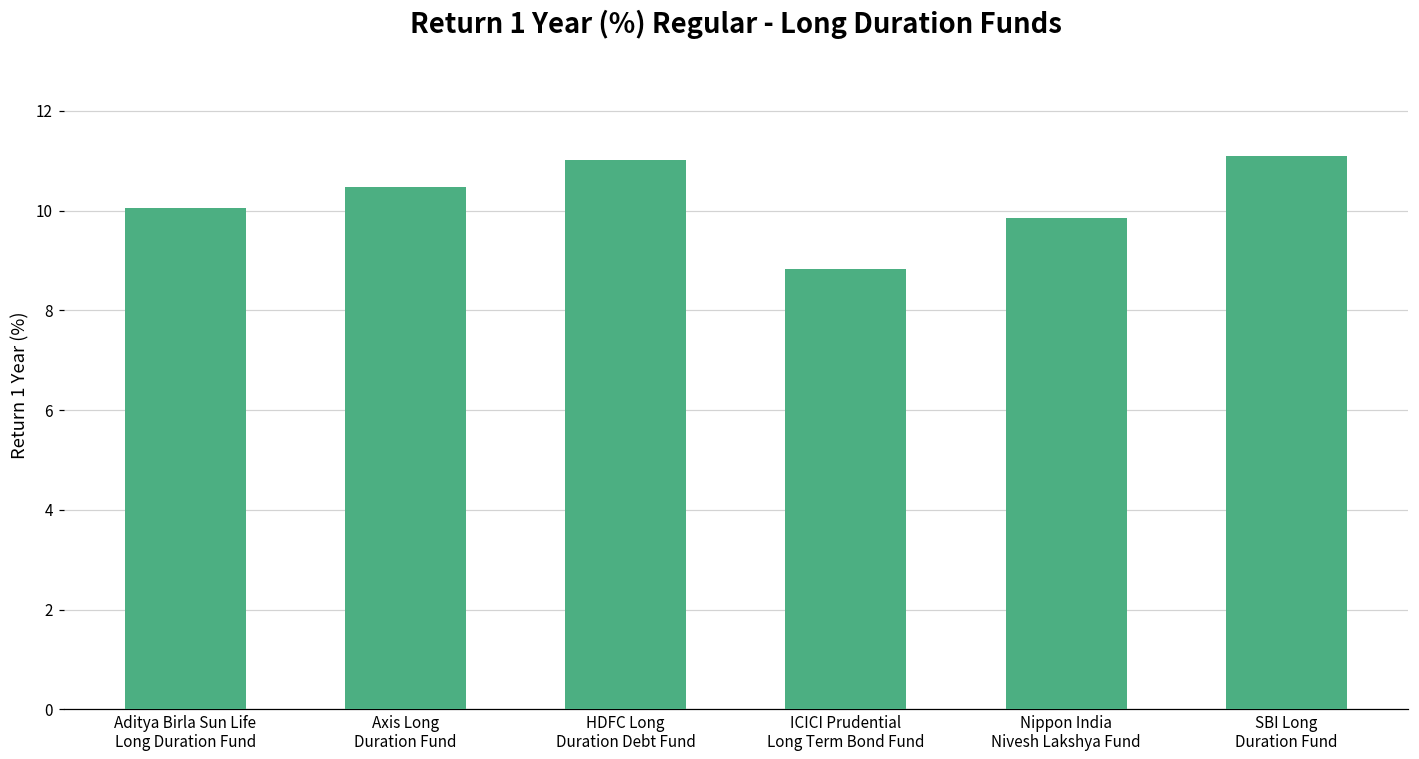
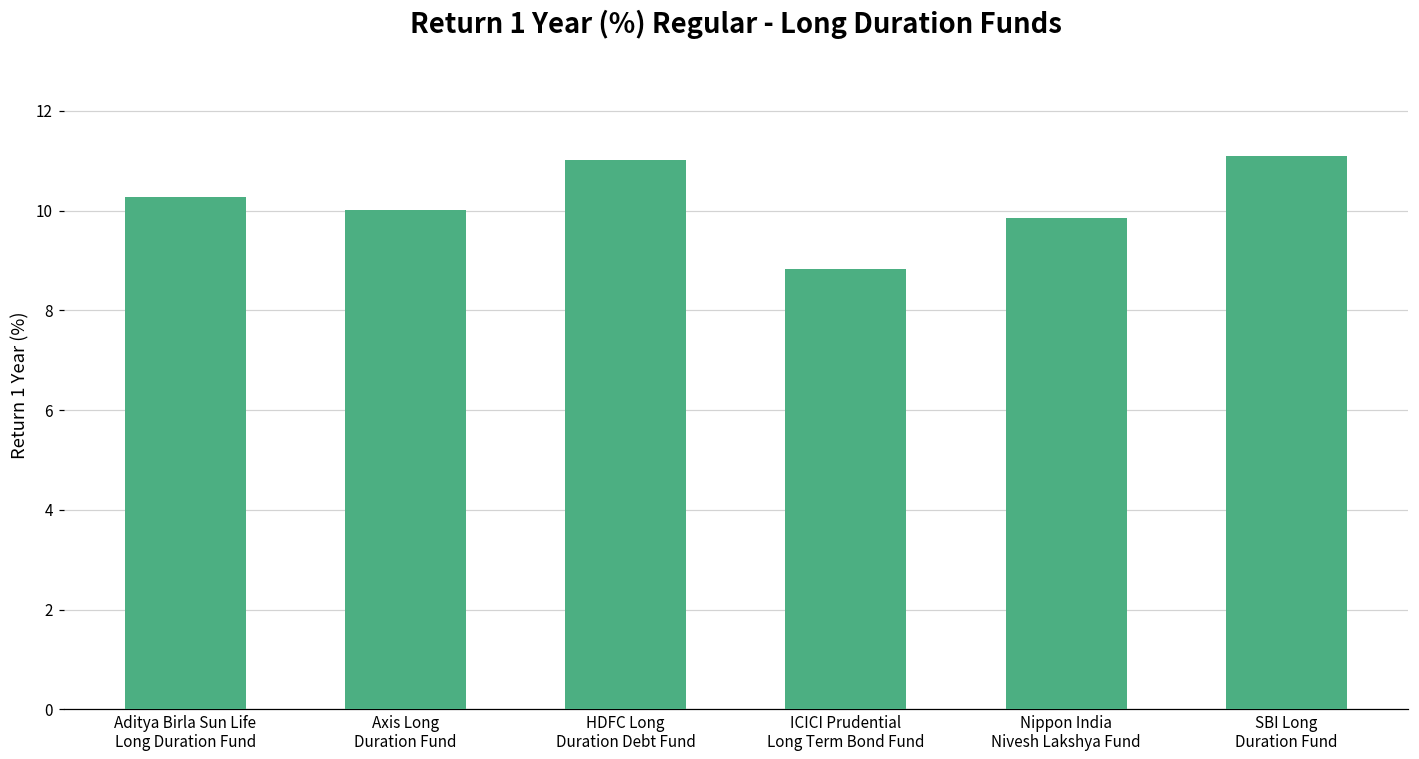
  {
-   "Aditya Birla Sun Life Long Duration Fund": 10.1,
-   "Axis Long Duration Fund": 10.5,
+   "Aditya Birla Sun Life Long Duration Fund": 10.3,
+   "Axis Long Duration Fund": 10.0,
    "HDFC Long Duration Debt Fund": 11.0,
    "ICICI Prudential Long Term Bond Fund": 8.8,
    "Nippon India Nivesh Lakshya Fund": 9.9,
    "SBI Long Duration Fund": 11.1
  }
